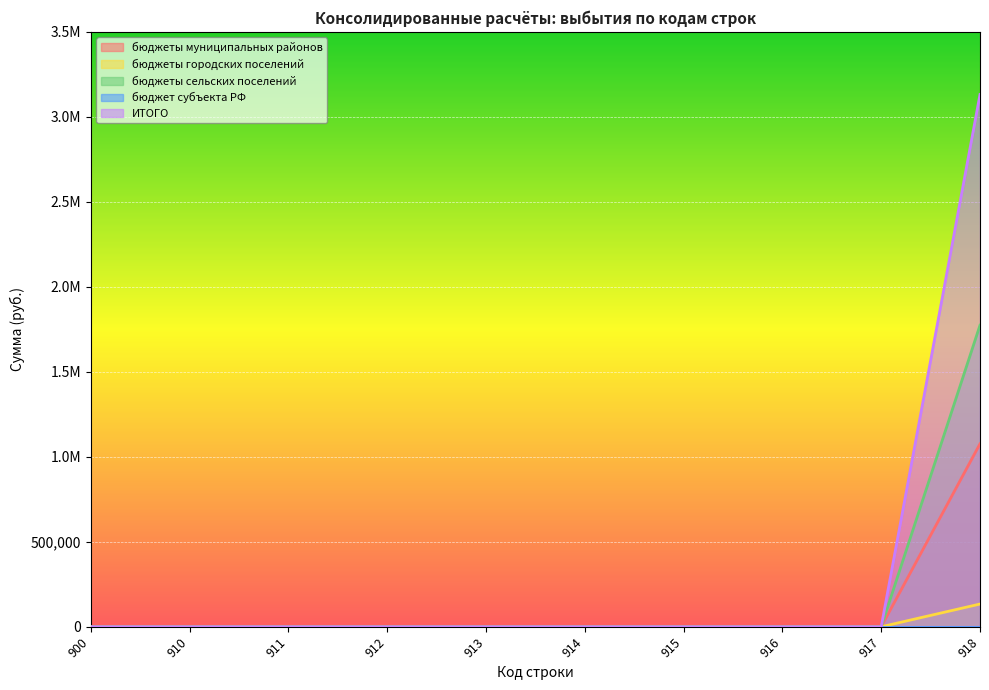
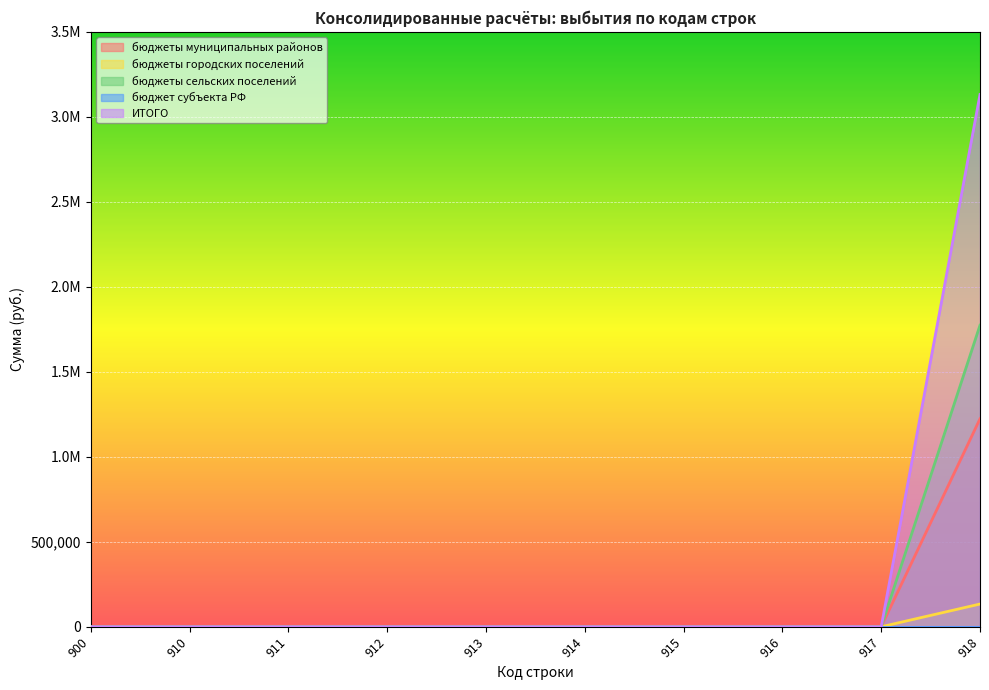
  {
    "бюджеты муниципальных районов": {
-     "918": "1,080,000"
+     "918": "1,220,000"
    },
    "бюджеты городских поселений": {
      "918": "130,000"
    },
    "бюджеты сельских поселений": {
      "918": "1,770,000"
    },
    "бюджет субъекта РФ": {
      "918": "0"
    },
    "ИТОГО": {
      "918": "3,130,000"
    }
  }
